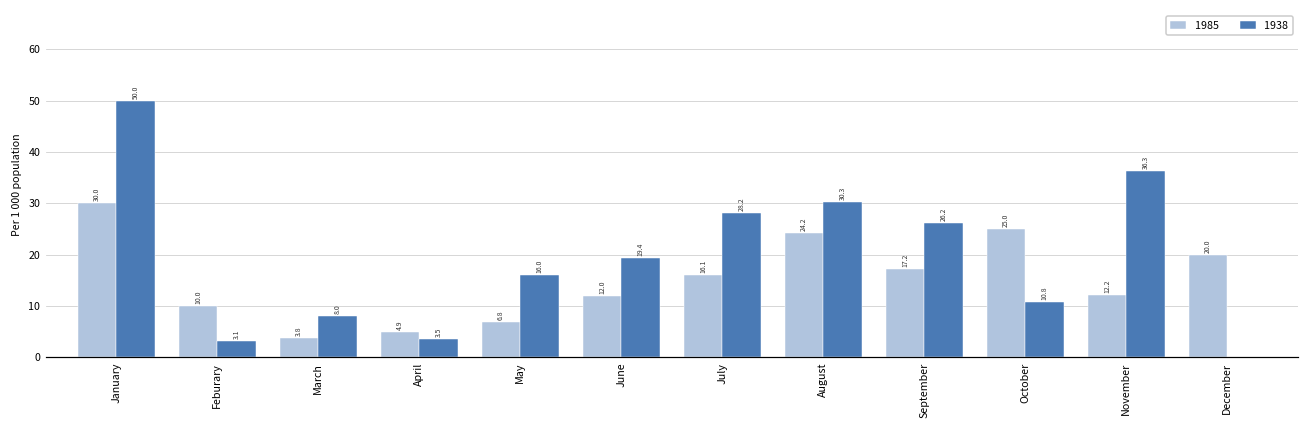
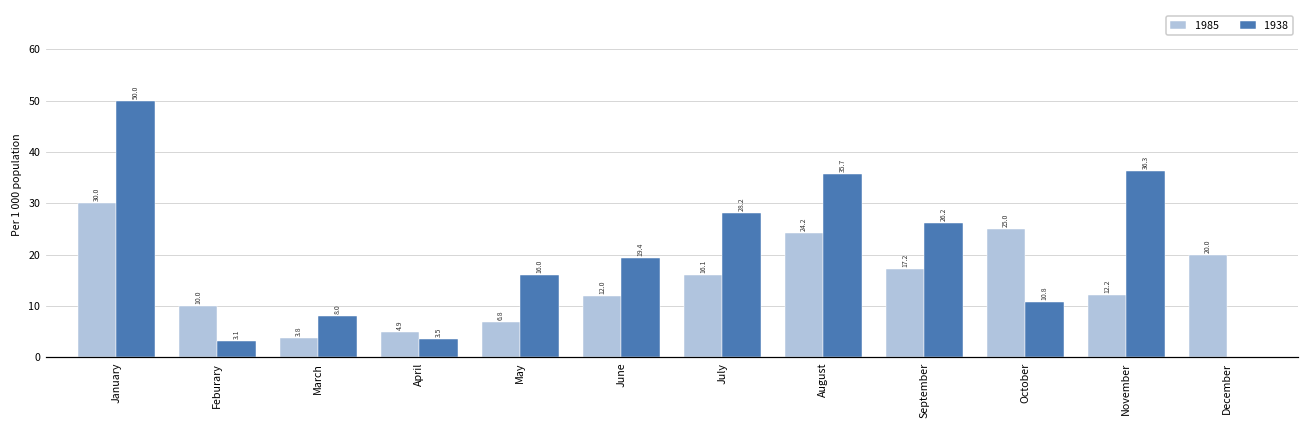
  {
    "1985": {
      "January": 30.0,
      "Feburary": 10.0,
      "March": 3.8,
      "April": 4.9,
      "May": 6.8,
      "June": 12.0,
      "July": 16.1,
      "August": 24.2,
      "September": 17.2,
      "October": 25.0,
      "November": 12.2,
      "December": 20.0
    },
    "1938": {
      "January": 50.0,
      "Feburary": 3.1,
      "March": 8.0,
      "April": 3.5,
      "May": 16.0,
      "June": 19.4,
      "July": 28.2,
-     "August": 30.3,
+     "August": 35.7,
      "September": 26.2,
      "October": 10.8,
      "November": 36.3
    }
  }
